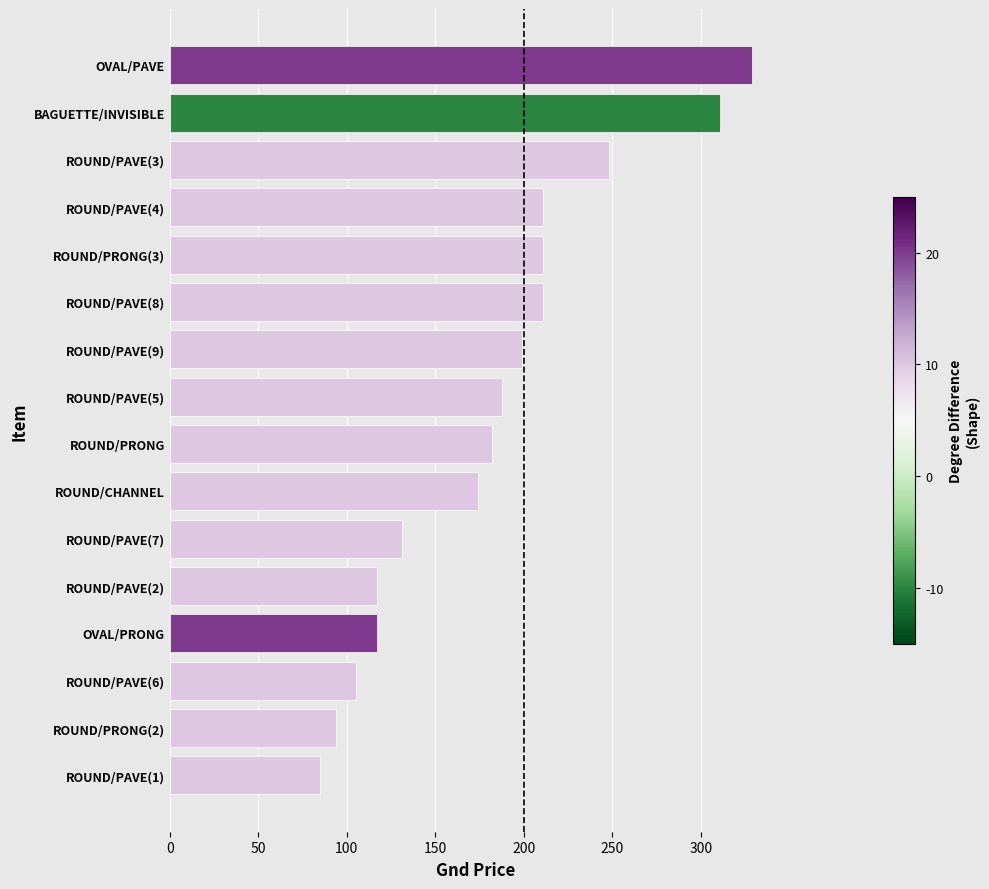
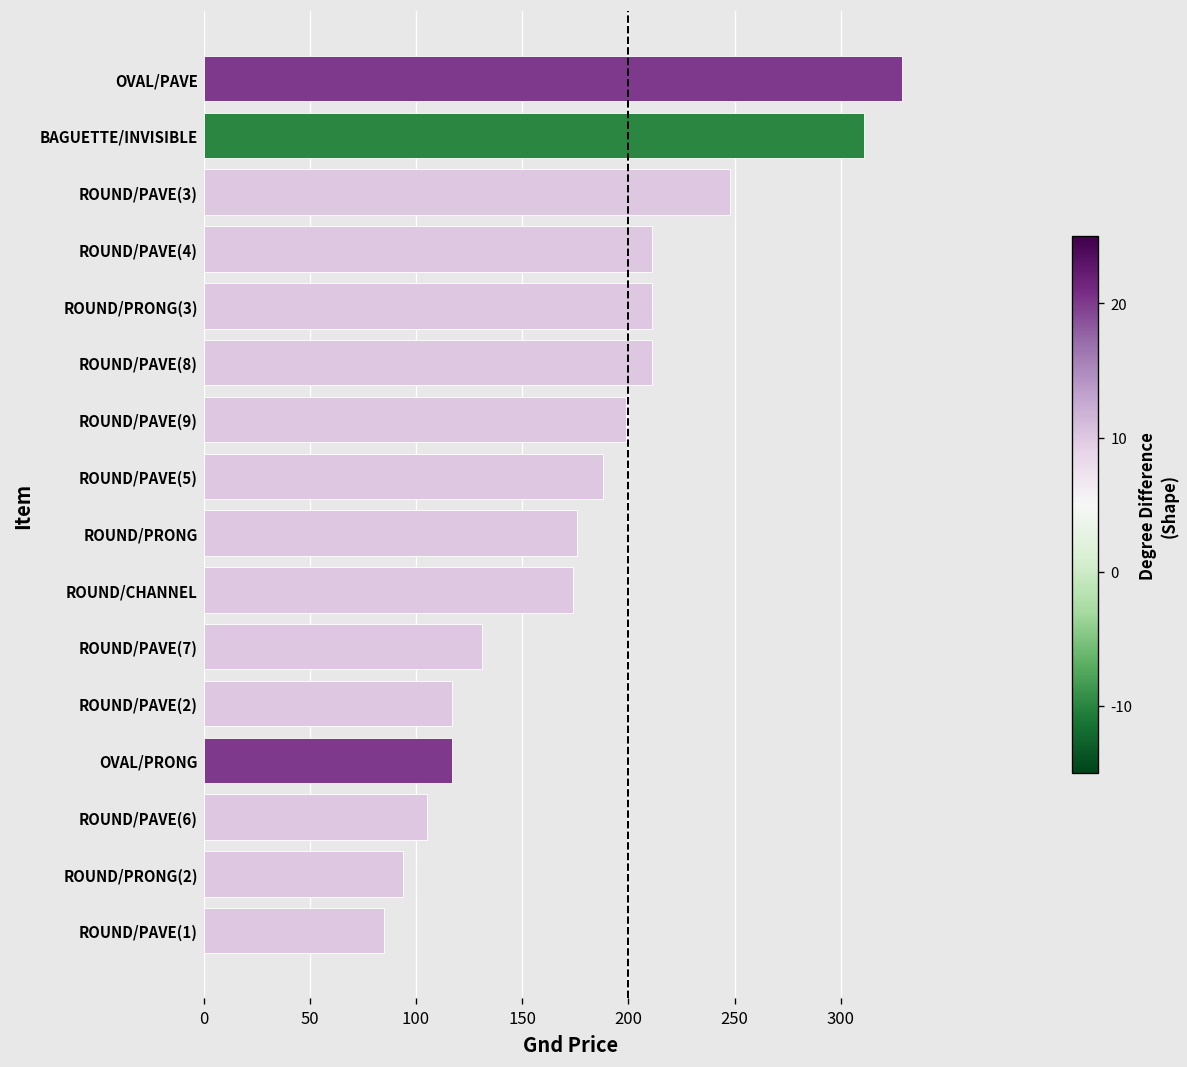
  {
    "OVAL/PAVE": 329,
    "BAGUETTE/INVISIBLE": 311,
    "ROUND/PAVE(3)": 248,
    "ROUND/PAVE(4)": 211,
    "ROUND/PRONG(3)": 211,
    "ROUND/PAVE(8)": 211,
    "ROUND/PAVE(9)": 199,
    "ROUND/PAVE(5)": 188,
-   "ROUND/PRONG": 182,
+   "ROUND/PRONG": 176,
    "ROUND/CHANNEL": 174,
    "ROUND/PAVE(7)": 131,
    "ROUND/PAVE(2)": 117,
    "OVAL/PRONG": 117,
    "ROUND/PAVE(6)": 105,
    "ROUND/PRONG(2)": 94,
    "ROUND/PAVE(1)": 85
  }
